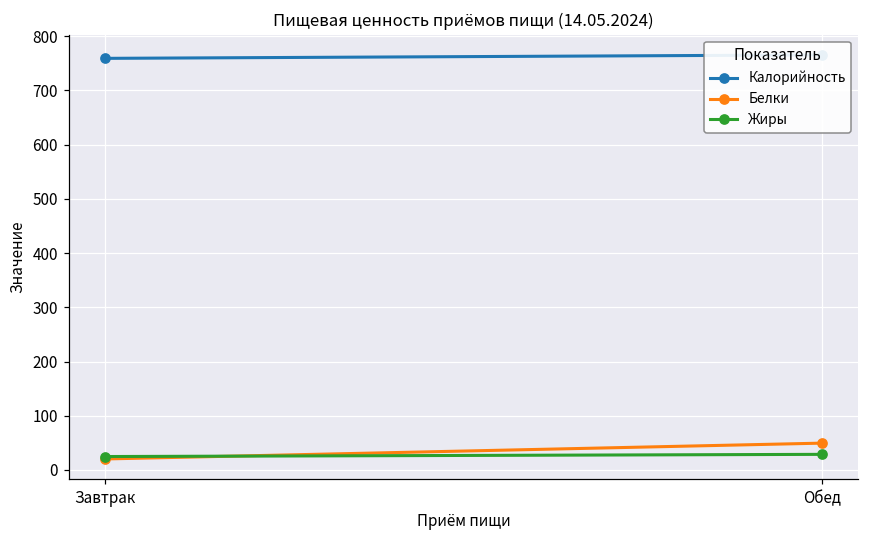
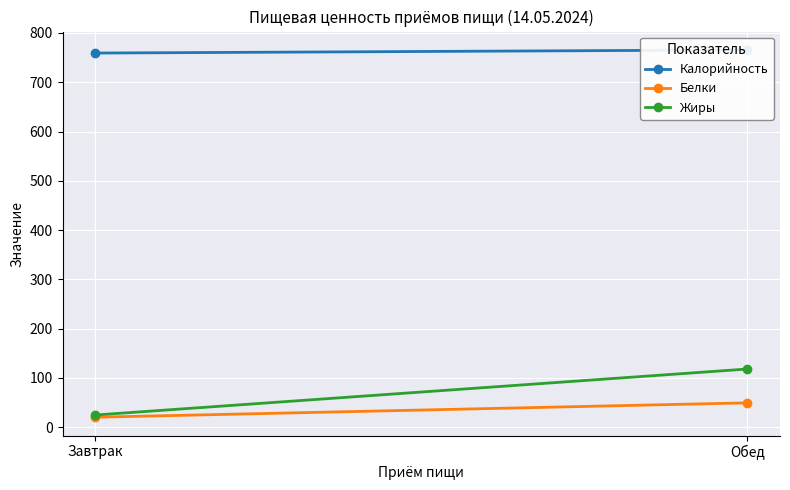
  {
    "Калорийность": {
      "Завтрак": 760
    },
    "Белки": {
      "Обед": 50
    },
    "Жиры": {
-     "Обед": 30
+     "Обед": 120
    }
  }
